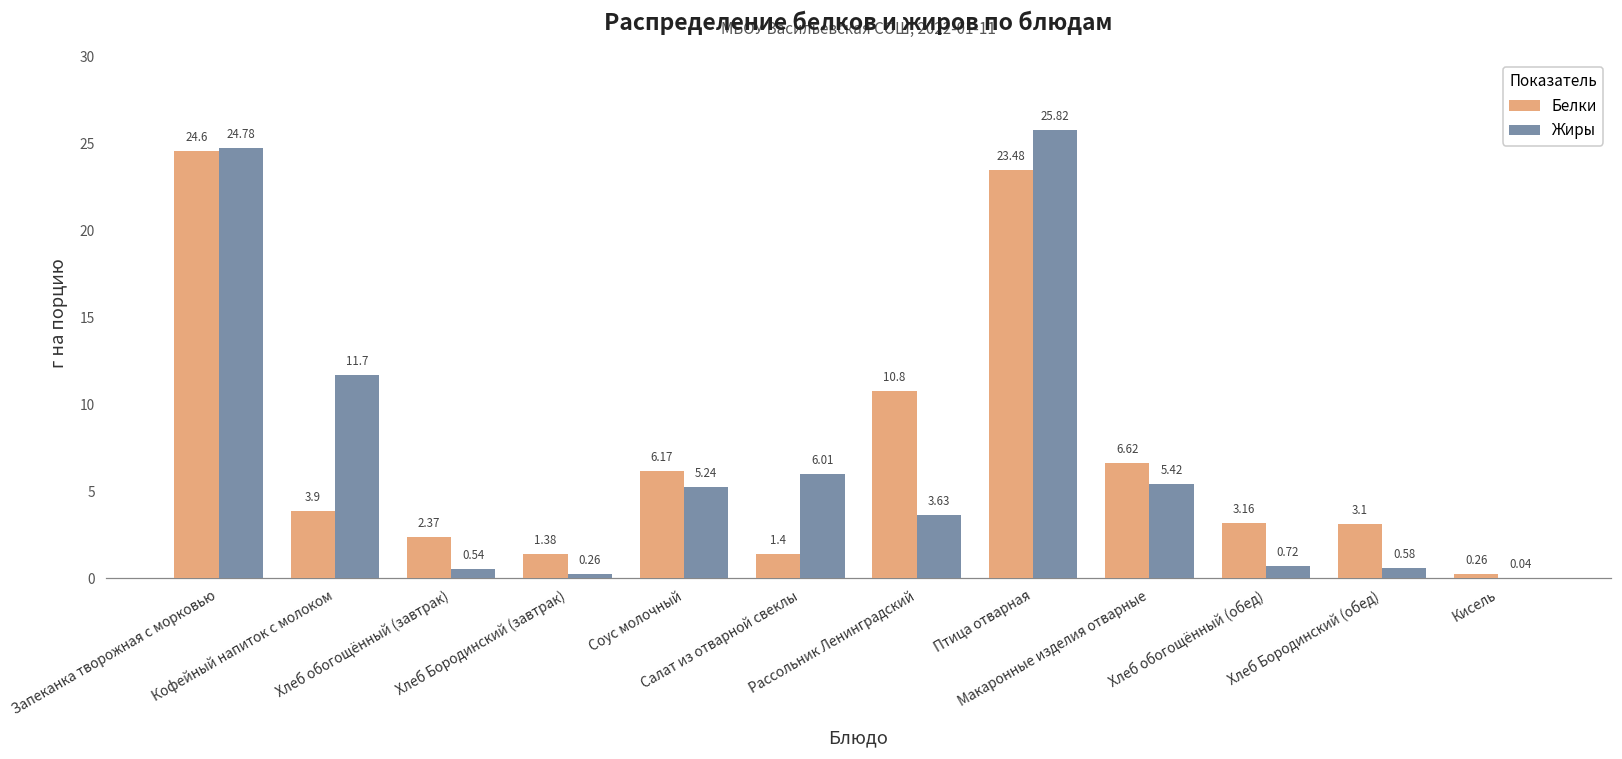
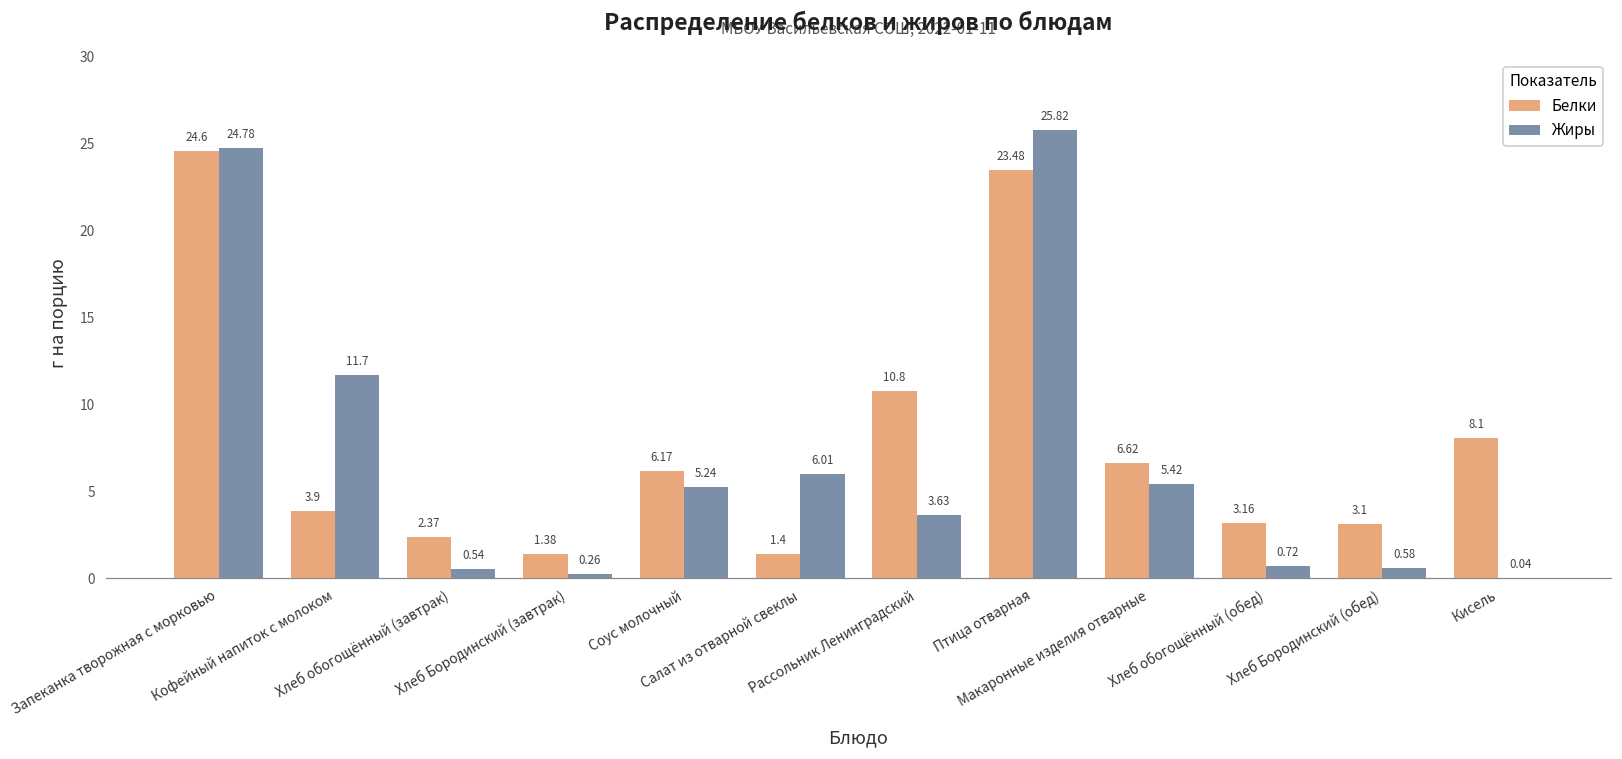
  {
    "Белки": {
      "Запеканка творожная с морковью": 24.6,
      "Кофейный напиток с молоком": 3.9,
      "Хлеб обогощённый (завтрак)": 2.37,
      "Хлеб Бородинский (завтрак)": 1.38,
      "Соус молочный": 6.17,
      "Салат из отварной свеклы": 1.4,
      "Рассольник Ленинградский": 10.8,
      "Птица отварная": 23.48,
      "Макаронные изделия отварные": 6.62,
      "Хлеб обогощённый (обед)": 3.16,
      "Хлеб Бородинский (обед)": 3.1,
-     "Кисель": 0.26
+     "Кисель": 8.1
    },
    "Жиры": {
      "Запеканка творожная с морковью": 24.78,
      "Кофейный напиток с молоком": 11.7,
      "Хлеб обогощённый (завтрак)": 0.54,
      "Хлеб Бородинский (завтрак)": 0.26,
      "Соус молочный": 5.24,
      "Салат из отварной свеклы": 6.01,
      "Рассольник Ленинградский": 3.63,
      "Птица отварная": 25.82,
      "Макаронные изделия отварные": 5.42,
      "Хлеб обогощённый (обед)": 0.72,
      "Хлеб Бородинский (обед)": 0.58,
      "Кисель": 0.04
    }
  }
